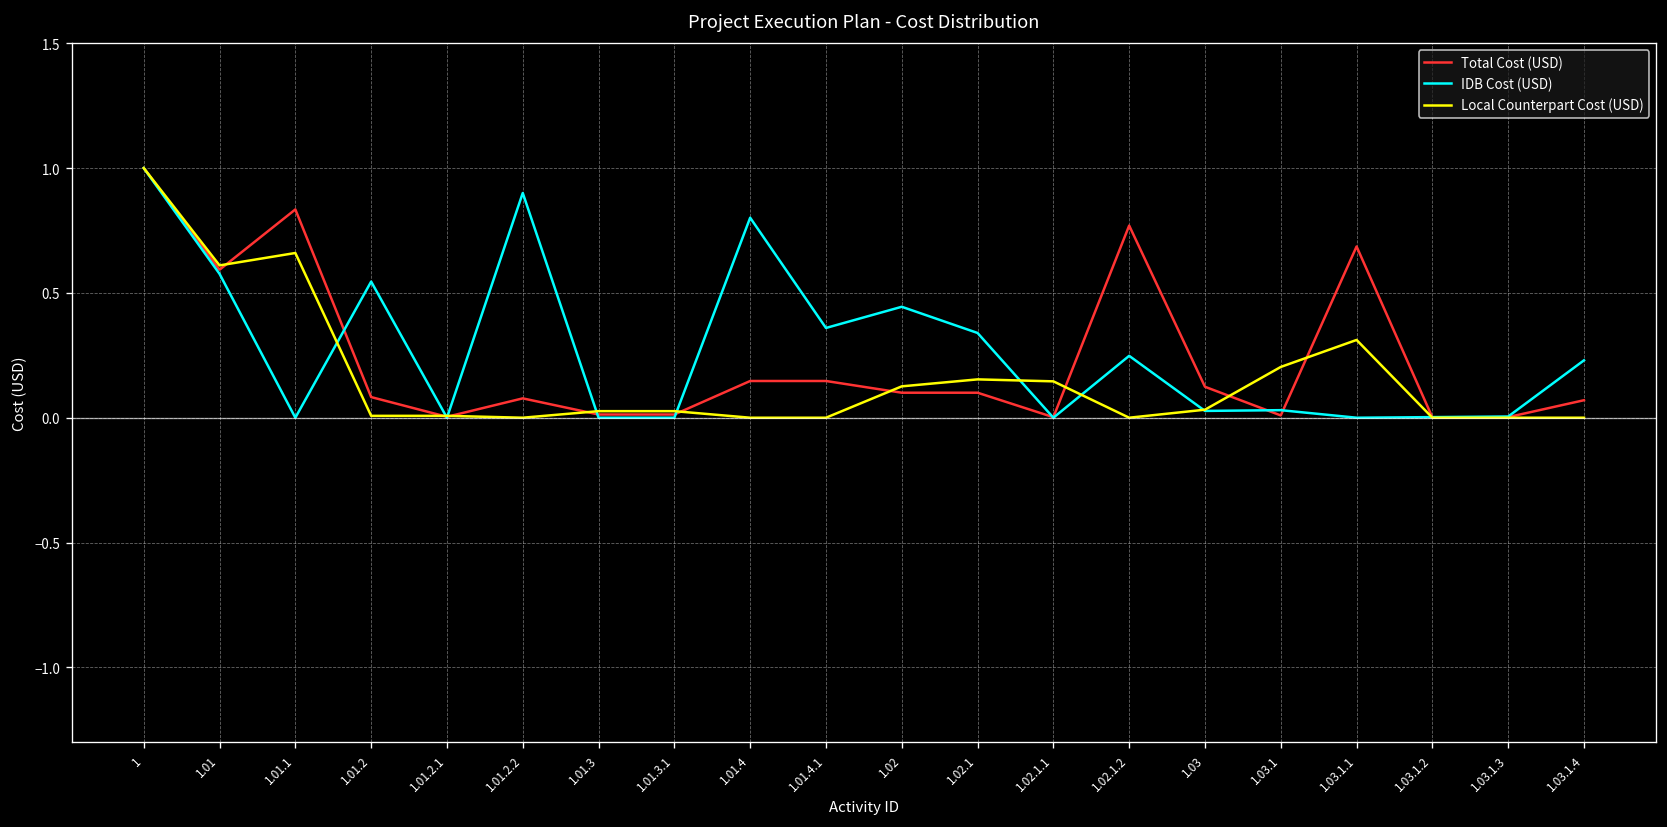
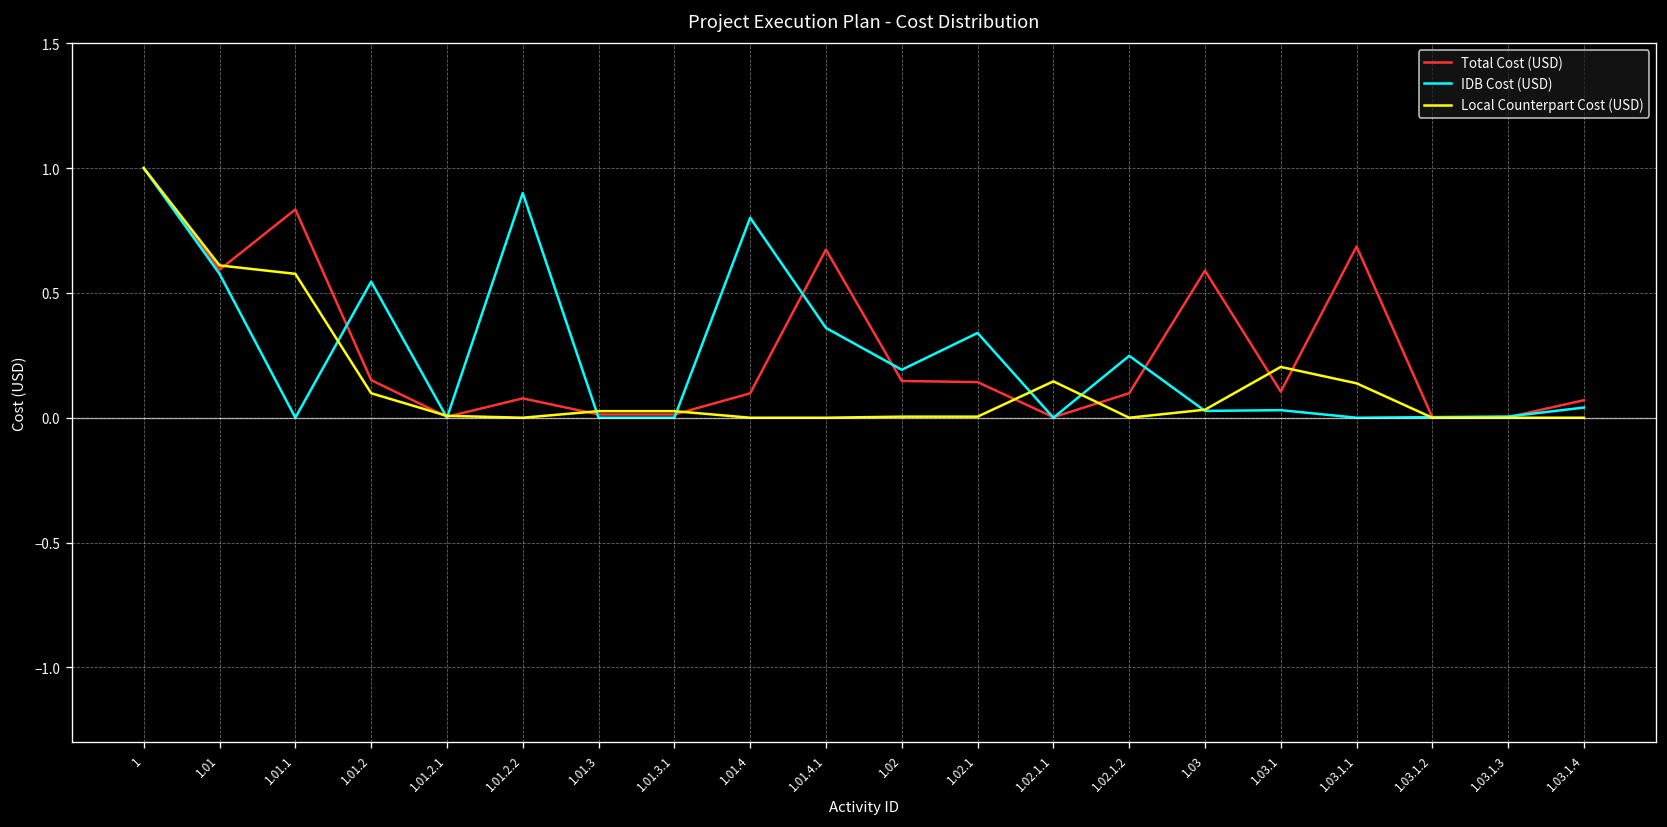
  {
    "Total Cost (USD)": {
      "1.01": 0.59,
      "1.01.1": 0.83,
-     "1.01.2": 0.08,
+     "1.01.2": 0.15,
      "1.01.2.2": 0.08,
      "1.01.3": 0.01,
      "1.01.3.1": 0.01,
-     "1.01.4": 0.15,
-     "1.01.4.1": 0.15,
-     "1.02": 0.10,
-     "1.02.1": 0.10,
-     "1.02.1.2": 0.77,
-     "1.03": 0.12,
-     "1.03.1": 0.01,
+     "1.01.4": 0.10,
+     "1.01.4.1": 0.67,
+     "1.02": 0.15,
+     "1.02.1": 0.14,
+     "1.02.1.2": 0.10,
+     "1.03": 0.59,
+     "1.03.1": 0.10,
      "1.03.1.1": 0.69,
      "1.03.1.4": 0.07
    },
    "IDB Cost (USD)": {
      "1.01": 0.58,
      "1.01.1": 0.00,
      "1.01.2": 0.55,
      "1.01.2.2": 0.90,
      "1.01.3": 0.00,
      "1.01.3.1": 0.00,
      "1.01.4": 0.80,
      "1.01.4.1": 0.36,
-     "1.02": 0.44,
+     "1.02": 0.19,
      "1.02.1": 0.34,
      "1.02.1.2": 0.25,
      "1.03.1": 0.03,
      "1.03.1.1": 0.00,
-     "1.03.1.4": 0.23
+     "1.03.1.4": 0.04
    },
    "Local Counterpart Cost (USD)": {
      "1.01": 0.61,
-     "1.01.1": 0.66,
-     "1.01.2": 0.01,
+     "1.01.1": 0.58,
+     "1.01.2": 0.10,
      "1.01.2.2": 0.00,
      "1.01.3": 0.03,
      "1.01.3.1": 0.03,
      "1.01.4": 0.00,
      "1.01.4.1": 0.00,
-     "1.02": 0.13,
-     "1.02.1": 0.15,
+     "1.02": 0.00,
+     "1.02.1": 0.00,
      "1.02.1.1": 0.15,
      "1.02.1.2": 0.00,
      "1.03.1": 0.20,
-     "1.03.1.1": 0.31,
+     "1.03.1.1": 0.14,
      "1.03.1.4": 0.00
    }
  }
